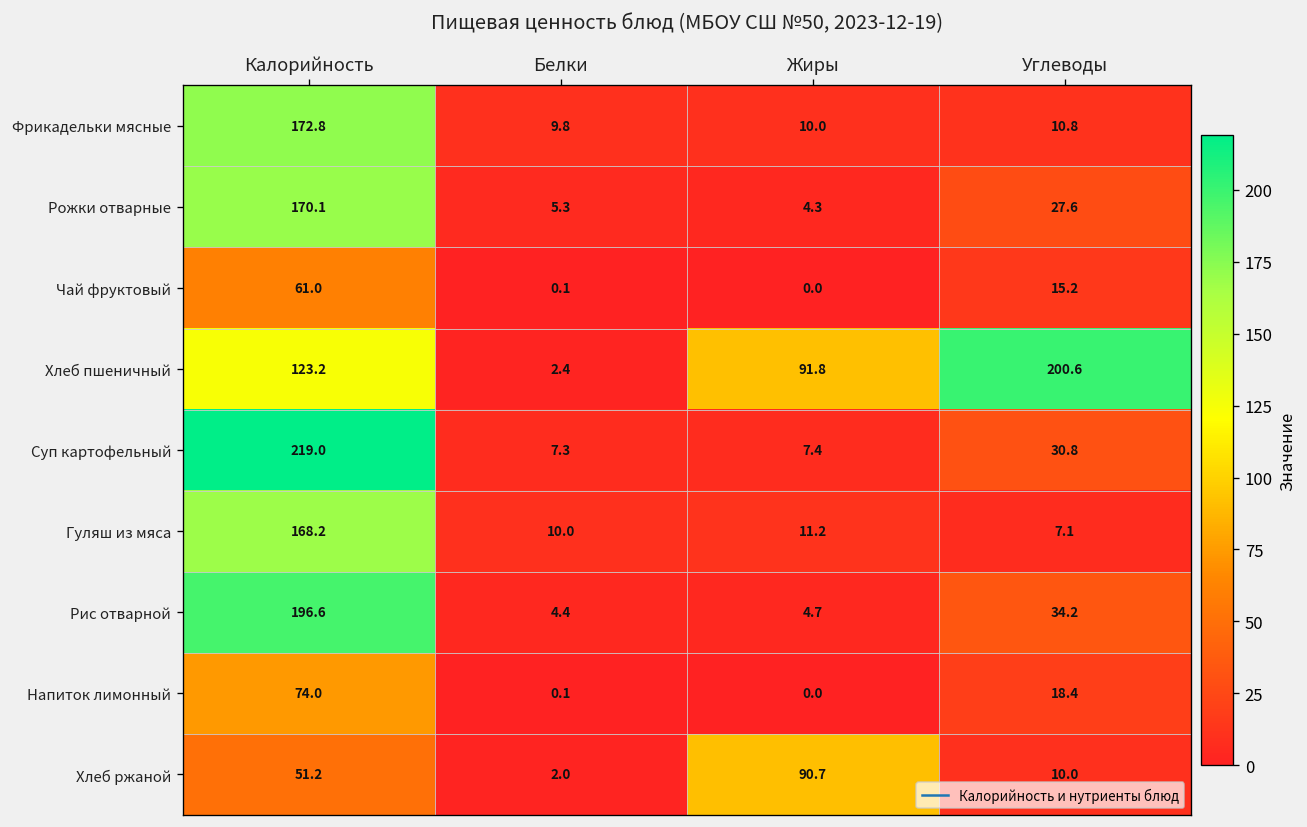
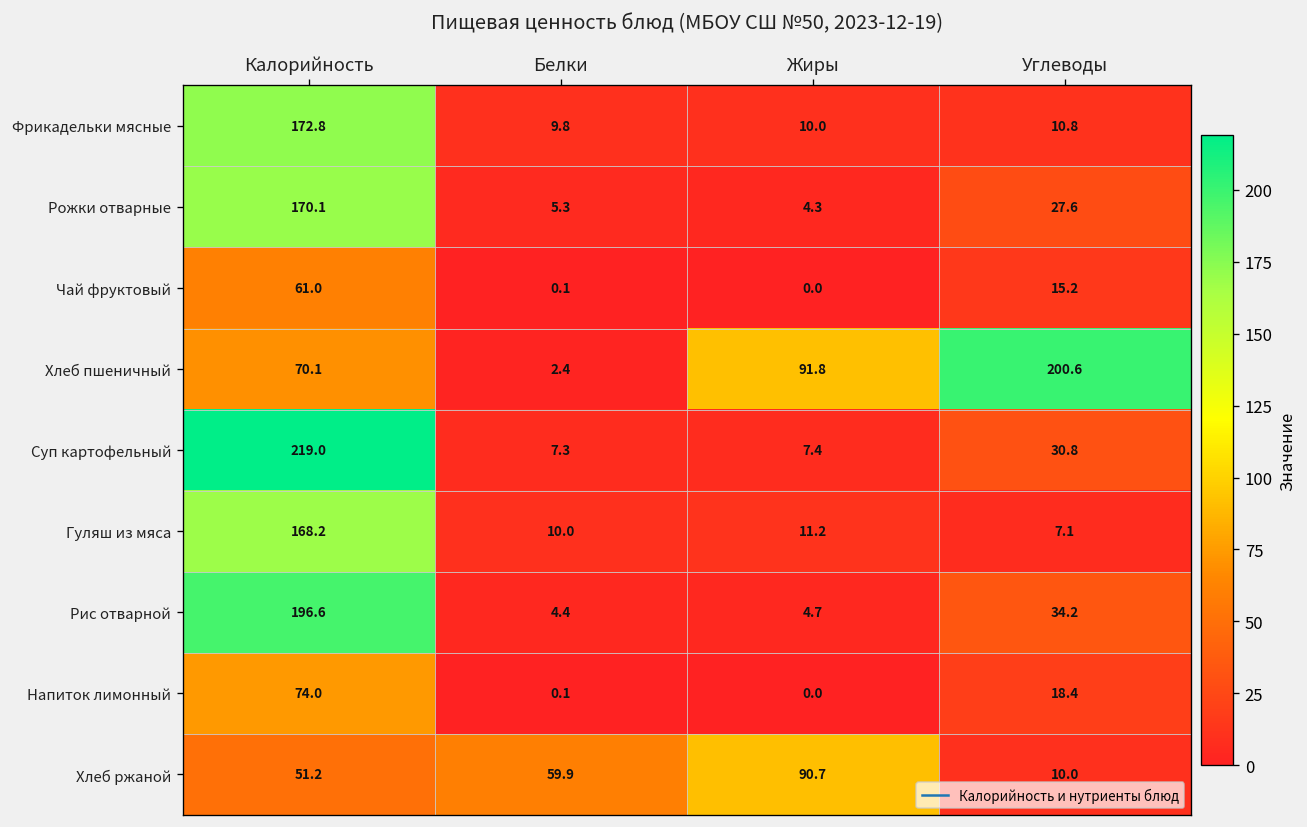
  {
    "Фрикадельки мясные": {
      "Калорийность": 172.8,
      "Белки": 9.8,
      "Жиры": 10.0,
      "Углеводы": 10.8
    },
    "Рожки отварные": {
      "Калорийность": 170.1,
      "Белки": 5.3,
      "Жиры": 4.3,
      "Углеводы": 27.6
    },
    "Чай фруктовый": {
      "Калорийность": 61.0,
      "Белки": 0.1,
      "Жиры": 0.0,
      "Углеводы": 15.2
    },
    "Хлеб пшеничный": {
-     "Калорийность": 123.2,
+     "Калорийность": 70.1,
      "Белки": 2.4,
      "Жиры": 91.8,
      "Углеводы": 200.6
    },
    "Суп картофельный": {
      "Калорийность": 219.0,
      "Белки": 7.3,
      "Жиры": 7.4,
      "Углеводы": 30.8
    },
    "Гуляш из мяса": {
      "Калорийность": 168.2,
      "Белки": 10.0,
      "Жиры": 11.2,
      "Углеводы": 7.1
    },
    "Рис отварной": {
      "Калорийность": 196.6,
      "Белки": 4.4,
      "Жиры": 4.7,
      "Углеводы": 34.2
    },
    "Напиток лимонный": {
      "Калорийность": 74.0,
      "Белки": 0.1,
      "Жиры": 0.0,
      "Углеводы": 18.4
    },
    "Хлеб ржаной": {
      "Калорийность": 51.2,
-     "Белки": 2.0,
+     "Белки": 59.9,
      "Жиры": 90.7,
      "Углеводы": 10.0
    }
  }
